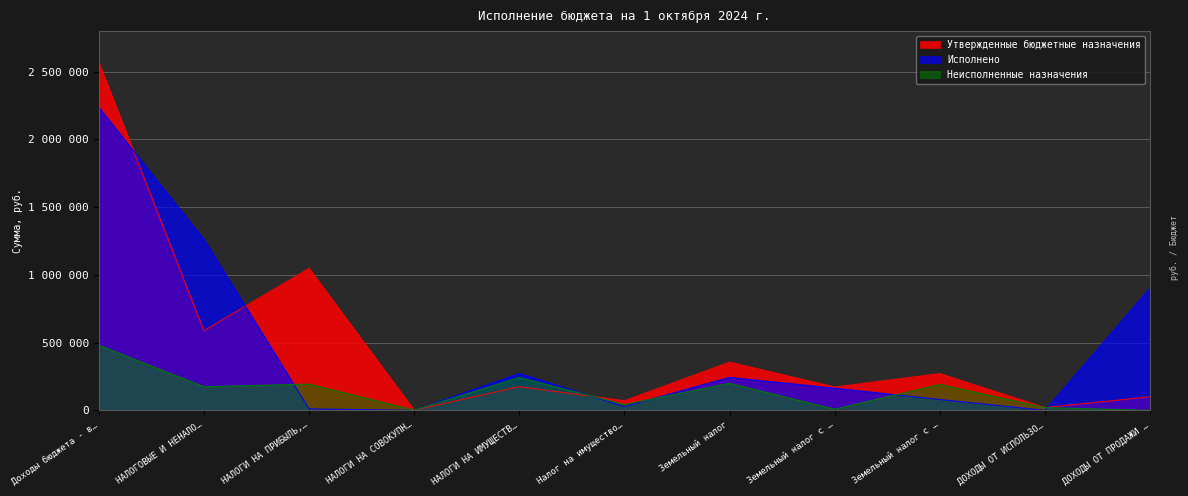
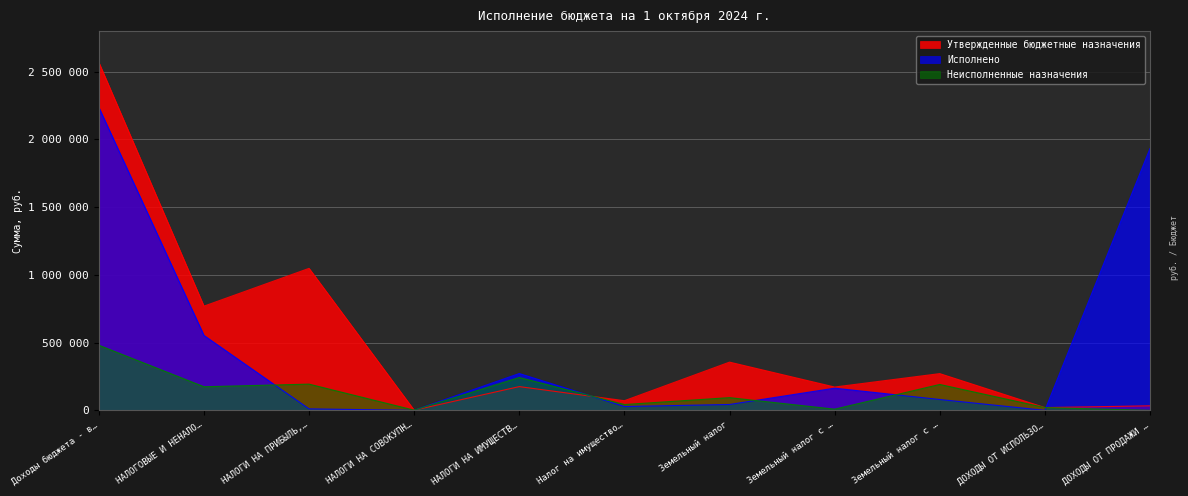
  {
    "Утвержденные бюджетные назначения": {
      "Доходы бюджета - в…": 2570000,
-     "НАЛОГОВЫЕ И НЕНАЛО…": 590000,
+     "НАЛОГОВЫЕ И НЕНАЛО…": 770000,
      "НАЛОГИ НА ПРИБЫЛЬ,…": 1050000,
      "НАЛОГИ НА ИМУЩЕСТВ…": 180000,
      "Налог на имущество…": 70000,
      "Земельный налог": 360000,
-     "ДОХОДЫ ОТ ПРОДАЖИ …": 100000
+     "ДОХОДЫ ОТ ПРОДАЖИ …": 30000
    },
    "Исполнено": {
      "Доходы бюджета - в…": 2240000,
-     "НАЛОГОВЫЕ И НЕНАЛО…": 1260000,
+     "НАЛОГОВЫЕ И НЕНАЛО…": 550000,
      "НАЛОГИ НА ПРИБЫЛЬ,…": 10000,
      "НАЛОГИ НА ИМУЩЕСТВ…": 270000,
-     "Земельный налог": 240000,
+     "Земельный налог": 40000,
      "ДОХОДЫ ОТ ИСПОЛЬЗО…": 0,
-     "ДОХОДЫ ОТ ПРОДАЖИ …": 900000
+     "ДОХОДЫ ОТ ПРОДАЖИ …": 1930000
    },
    "Неисполненные назначения": {
      "Доходы бюджета - в…": 480000,
      "НАЛОГОВЫЕ И НЕНАЛО…": 170000,
      "НАЛОГИ НА ПРИБЫЛЬ,…": 190000,
      "НАЛОГИ НА ИМУЩЕСТВ…": 240000,
-     "Земельный налог": 200000,
+     "Земельный налог": 90000,
      "ДОХОДЫ ОТ ПРОДАЖИ …": 0
    }
  }
